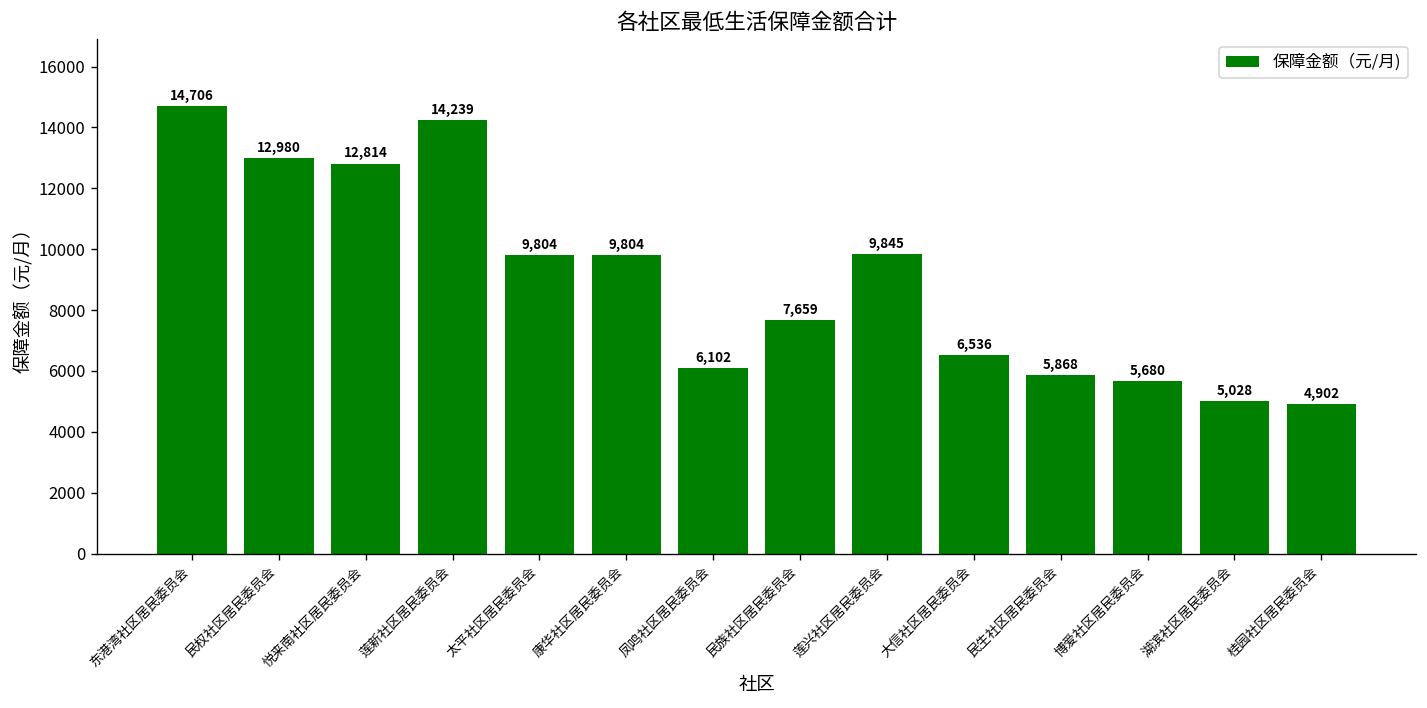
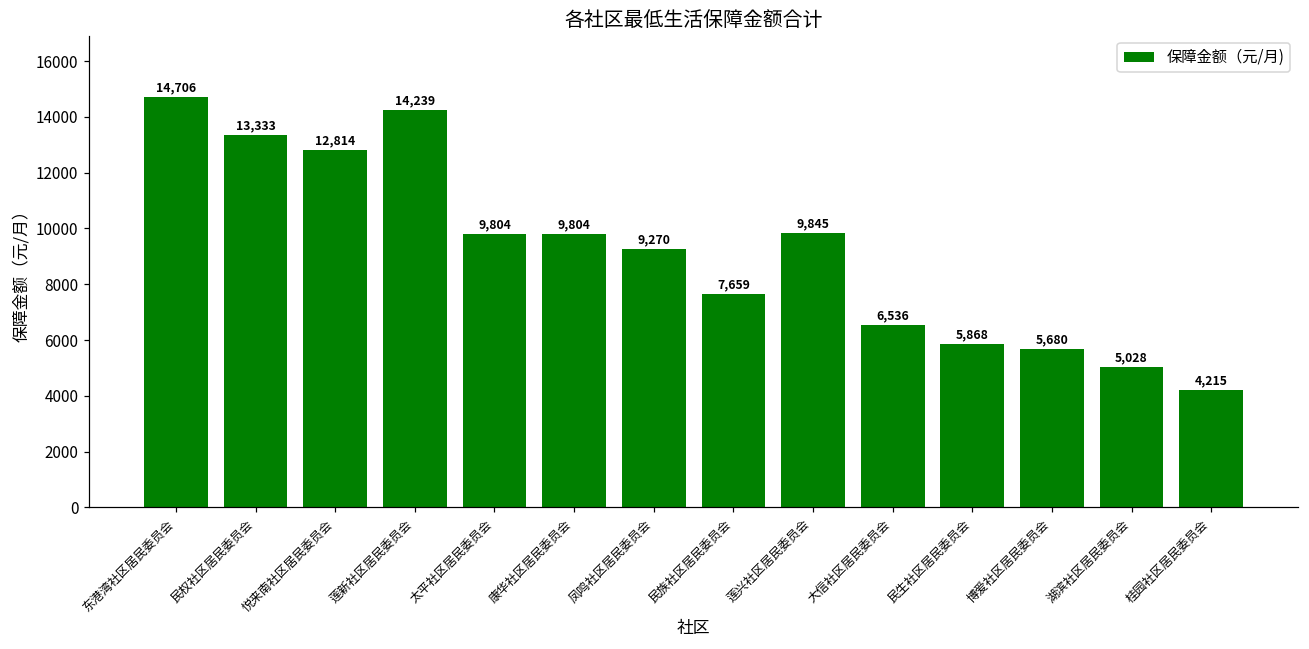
  {
    "东港湾社区居民委员会": "14,706",
-   "民权社区居民委员会": "12,980",
+   "民权社区居民委员会": "13,333",
    "悦来南社区居民委员会": "12,814",
    "莲新社区居民委员会": "14,239",
    "太平社区居民委员会": "9,804",
    "康华社区居民委员会": "9,804",
-   "凤鸣社区居民委员会": "6,102",
+   "凤鸣社区居民委员会": "9,270",
    "民族社区居民委员会": "7,659",
    "莲兴社区居民委员会": "9,845",
    "大信社区居民委员会": "6,536",
    "民生社区居民委员会": "5,868",
    "博爱社区居民委员会": "5,680",
    "湖滨社区居民委员会": "5,028",
-   "桂园社区居民委员会": "4,902"
+   "桂园社区居民委员会": "4,215"
  }
